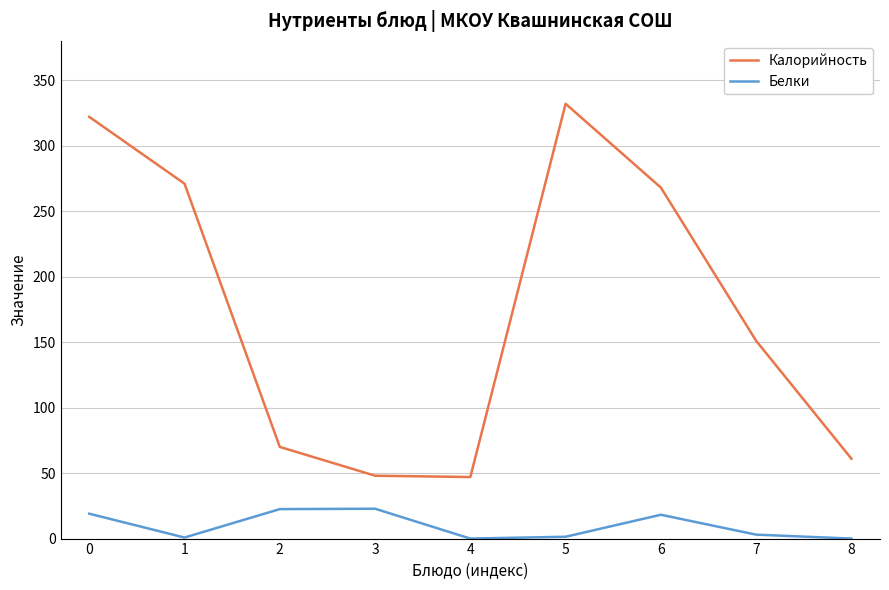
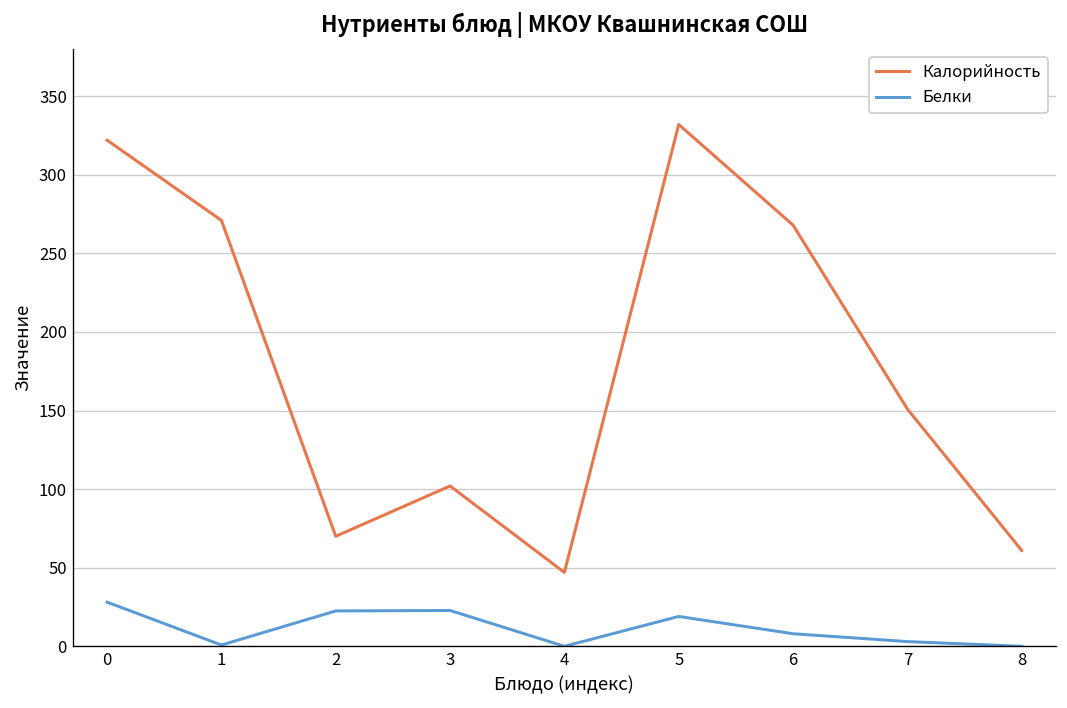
  {
    "Калорийность": {
      "0": 322,
      "1": 271,
      "2": 70,
-     "3": 48,
+     "3": 102,
      "4": 47,
      "5": 332,
      "6": 268,
      "7": 151,
      "8": 61
    },
    "Белки": {
-     "0": 19,
+     "0": 28,
      "1": 1,
      "2": 23,
      "3": 23,
      "4": 0,
-     "5": 1,
-     "6": 18,
+     "5": 19,
+     "6": 8,
      "7": 3,
      "8": 0
    }
  }
